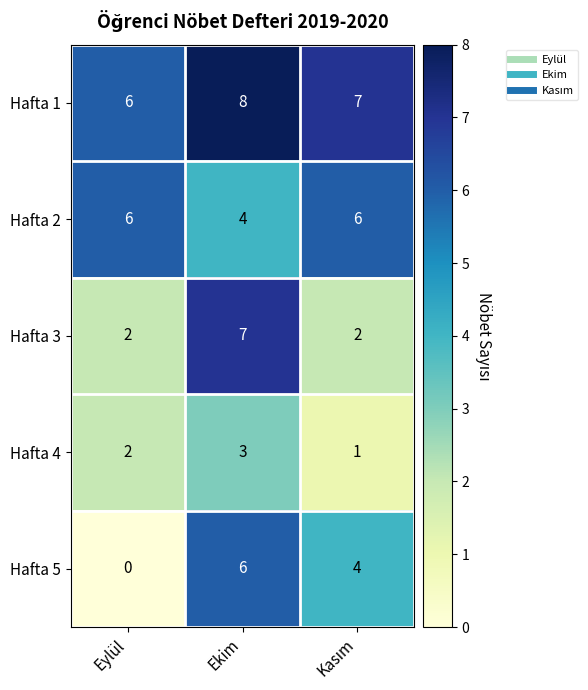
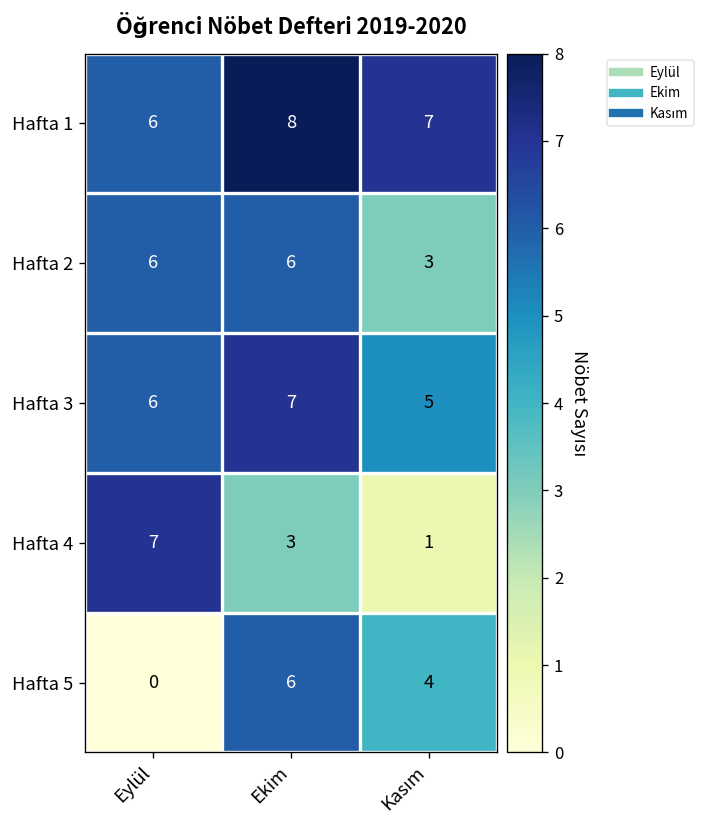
  {
    "Hafta 1": {
      "Eylül": 6,
      "Ekim": 8,
      "Kasım": 7
    },
    "Hafta 2": {
      "Eylül": 6,
-     "Ekim": 4,
-     "Kasım": 6
+     "Ekim": 6,
+     "Kasım": 3
    },
    "Hafta 3": {
-     "Eylül": 2,
+     "Eylül": 6,
      "Ekim": 7,
-     "Kasım": 2
+     "Kasım": 5
    },
    "Hafta 4": {
-     "Eylül": 2,
+     "Eylül": 7,
      "Ekim": 3,
      "Kasım": 1
    },
    "Hafta 5": {
      "Eylül": 0,
      "Ekim": 6,
      "Kasım": 4
    }
  }
